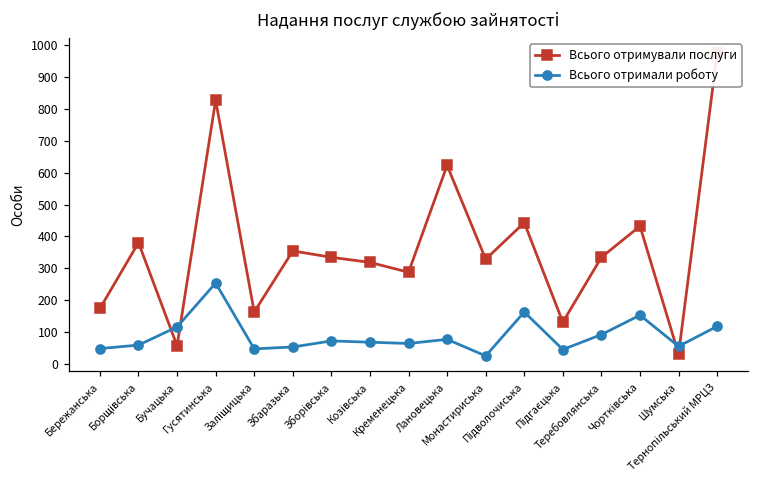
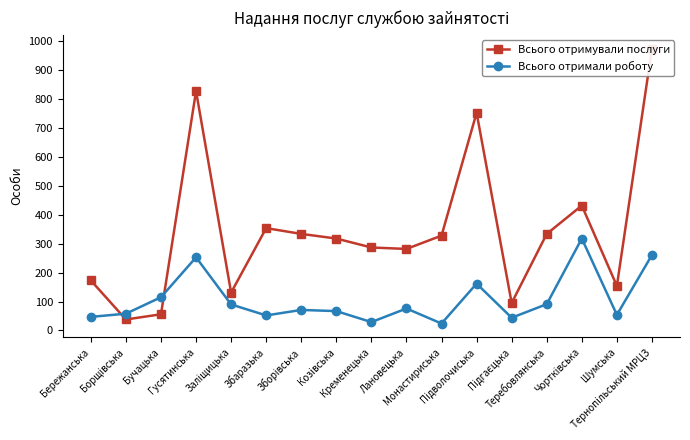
  {
    "Всього отримували послуги": {
      "Бережанська": 170,
-     "Борщівська": 380,
+     "Борщівська": 40,
      "Бучацька": 60,
      "Гусятинська": 830,
-     "Заліщицька": 160,
+     "Заліщицька": 130,
      "Збаразька": 350,
      "Зборівська": 330,
      "Козівська": 320,
      "Кременецька": 290,
-     "Лановецька": 620,
+     "Лановецька": 280,
      "Монастириська": 330,
-     "Підволочиська": 440,
-     "Підгаєцька": 130,
+     "Підволочиська": 750,
+     "Підгаєцька": 100,
      "Теребовлянська": 330,
      "Чортківська": 430,
-     "Шумська": 30
+     "Шумська": 150
    },
    "Всього отримали роботу": {
      "Бережанська": 50,
      "Борщівська": 60,
      "Бучацька": 120,
      "Гусятинська": 250,
-     "Заліщицька": 50,
+     "Заліщицька": 90,
      "Збаразька": 50,
      "Зборівська": 70,
      "Козівська": 70,
-     "Кременецька": 60,
+     "Кременецька": 30,
      "Лановецька": 80,
      "Монастириська": 20,
      "Підволочиська": 160,
      "Підгаєцька": 40,
      "Теребовлянська": 90,
-     "Чортківська": 150,
+     "Чортківська": 320,
      "Шумська": 50,
-     "Тернопільський МРЦЗ": 120
+     "Тернопільський МРЦЗ": 260
    }
  }
